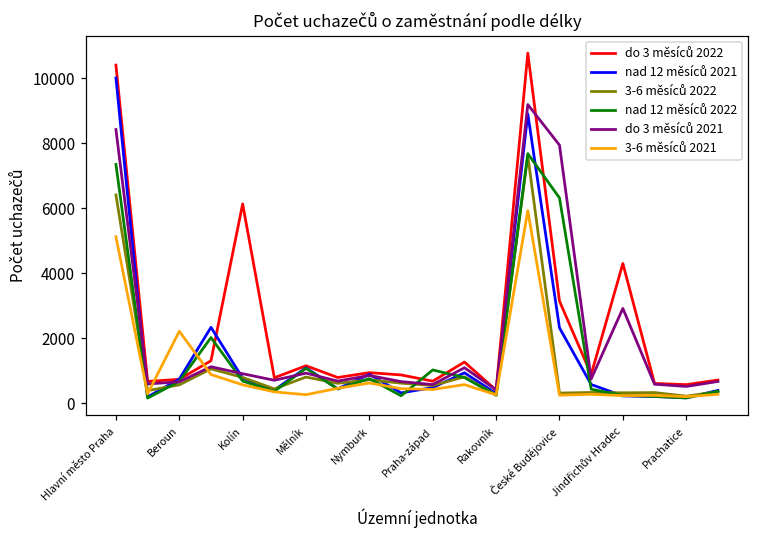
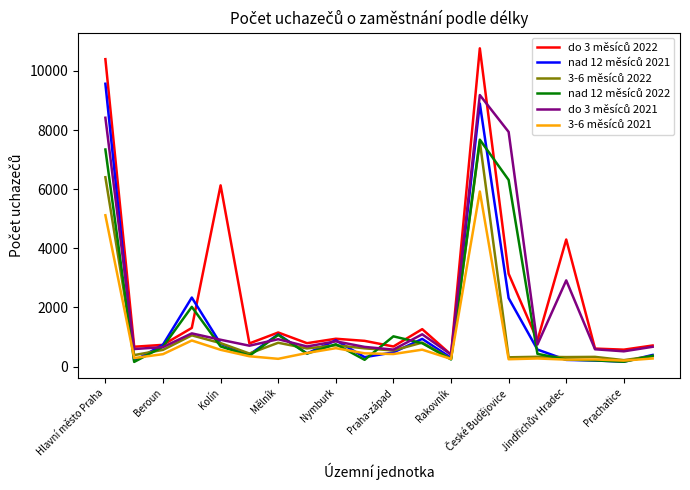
  {
    "do 3 měsíců 2022": {
      "Hlavní město Praha": 10400,
      "Kolín": 6100,
      "Praha-západ": 700,
      "České Budějovice": 3100,
      "Jindřichův Hradec": 4300
    },
    "nad 12 měsíců 2021": {
-     "Hlavní město Praha": 10000,
+     "Hlavní město Praha": 9600,
      "České Budějovice": 2300
    },
    "3-6 měsíců 2022": {
      "Hlavní město Praha": 6400,
      "Beroun": 600,
      "Mělník": 800
    },
    "nad 12 měsíců 2022": {
      "Hlavní město Praha": 7300,
      "Kolín": 700,
      "Praha-západ": 1000,
      "České Budějovice": 6300
    },
    "do 3 měsíců 2021": {
      "Hlavní město Praha": 8400,
      "Kolín": 900,
      "Mělník": 900,
      "České Budějovice": 7900,
      "Jindřichův Hradec": 2900
    },
    "3-6 měsíců 2021": {
      "Hlavní město Praha": 5100,
-     "Beroun": 2200,
+     "Beroun": 400,
      "Kolín": 600,
      "Mělník": 300,
      "Nymburk": 600
    }
  }
